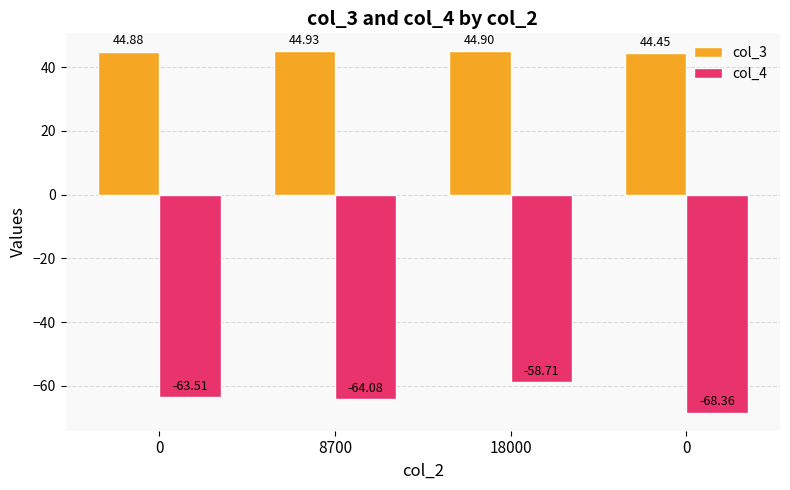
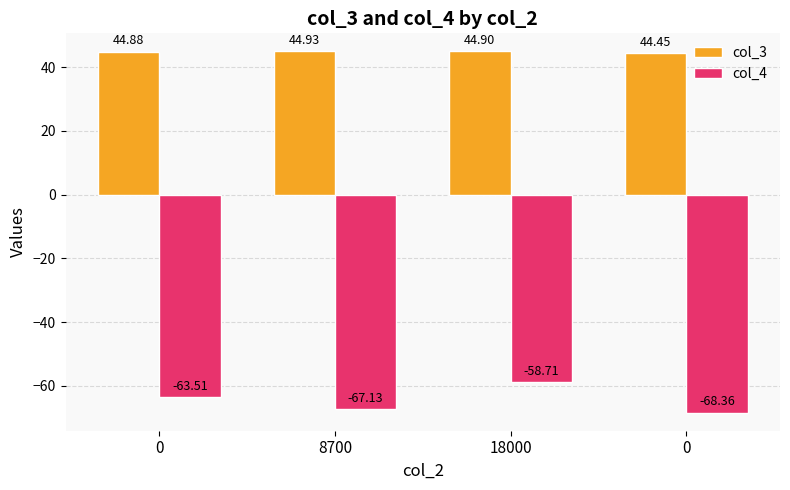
  {
    "col_3": {
      "8700": 44.93,
      "18000": 44.90
    },
    "col_4": {
-     "8700": -64.08,
+     "8700": -67.13,
      "18000": -58.71
    }
  }
